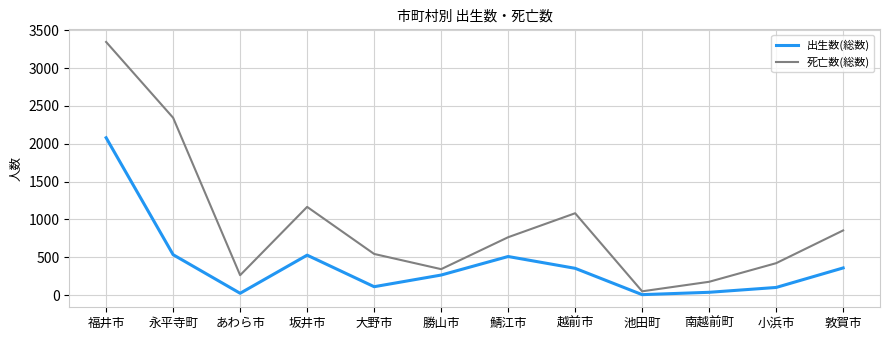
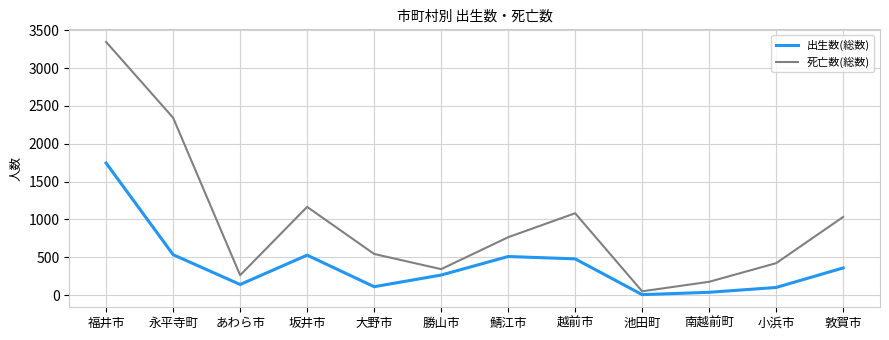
  {
    "出生数(総数)": {
-     "福井市": 2100,
+     "福井市": 1700,
      "永平寺町": 500,
-     "あわら市": 0,
+     "あわら市": 100,
      "坂井市": 500,
      "大野市": 100,
      "勝山市": 300,
      "鯖江市": 500,
-     "越前市": 400,
+     "越前市": 500,
      "池田町": 0,
      "南越前町": 0,
      "小浜市": 100,
      "敦賀市": 400
    },
    "死亡数(総数)": {
      "福井市": 3300,
      "永平寺町": 2300,
      "あわら市": 300,
      "坂井市": 1200,
      "大野市": 500,
      "勝山市": 300,
      "鯖江市": 800,
      "越前市": 1100,
      "池田町": 0,
      "南越前町": 200,
      "小浜市": 400,
-     "敦賀市": 900
+     "敦賀市": 1000
    }
  }
